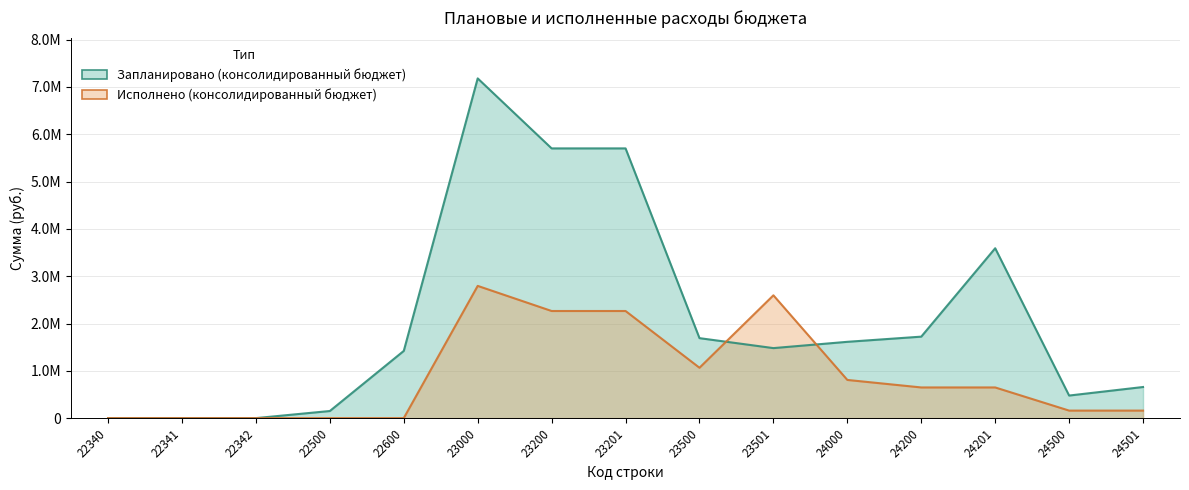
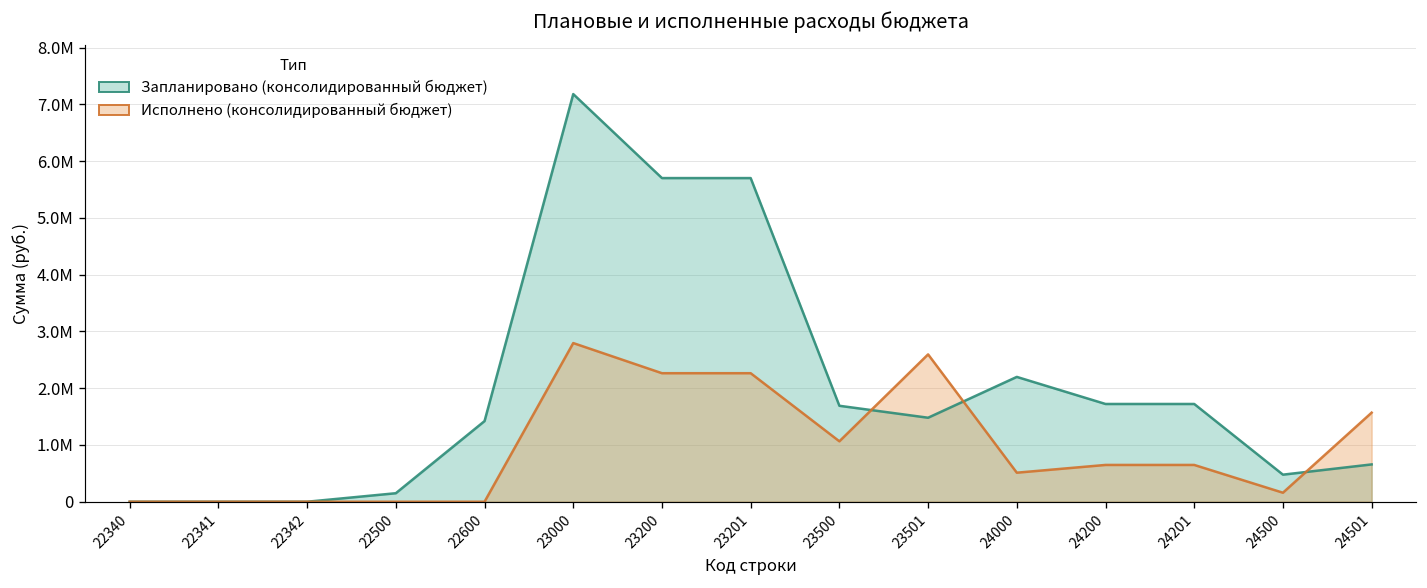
  {
    "Запланировано (консолидированный бюджет)": {
      "22500": 200000,
      "22600": 1400000,
      "23000": 7200000,
      "23200": 5700000,
      "23201": 5700000,
      "23500": 1700000,
      "23501": 1500000,
-     "24000": 1600000,
+     "24000": 2200000,
      "24200": 1700000,
-     "24201": 3600000,
+     "24201": 1700000,
      "24500": 500000,
      "24501": 700000
    },
    "Исполнено (консолидированный бюджет)": {
      "22500": 0,
      "22600": 0,
      "23000": 2800000,
      "23200": 2300000,
      "23201": 2300000,
      "23500": 1100000,
      "23501": 2600000,
-     "24000": 800000,
+     "24000": 500000,
      "24200": 600000,
      "24201": 600000,
      "24500": 200000,
-     "24501": 200000
+     "24501": 1600000
    }
  }
